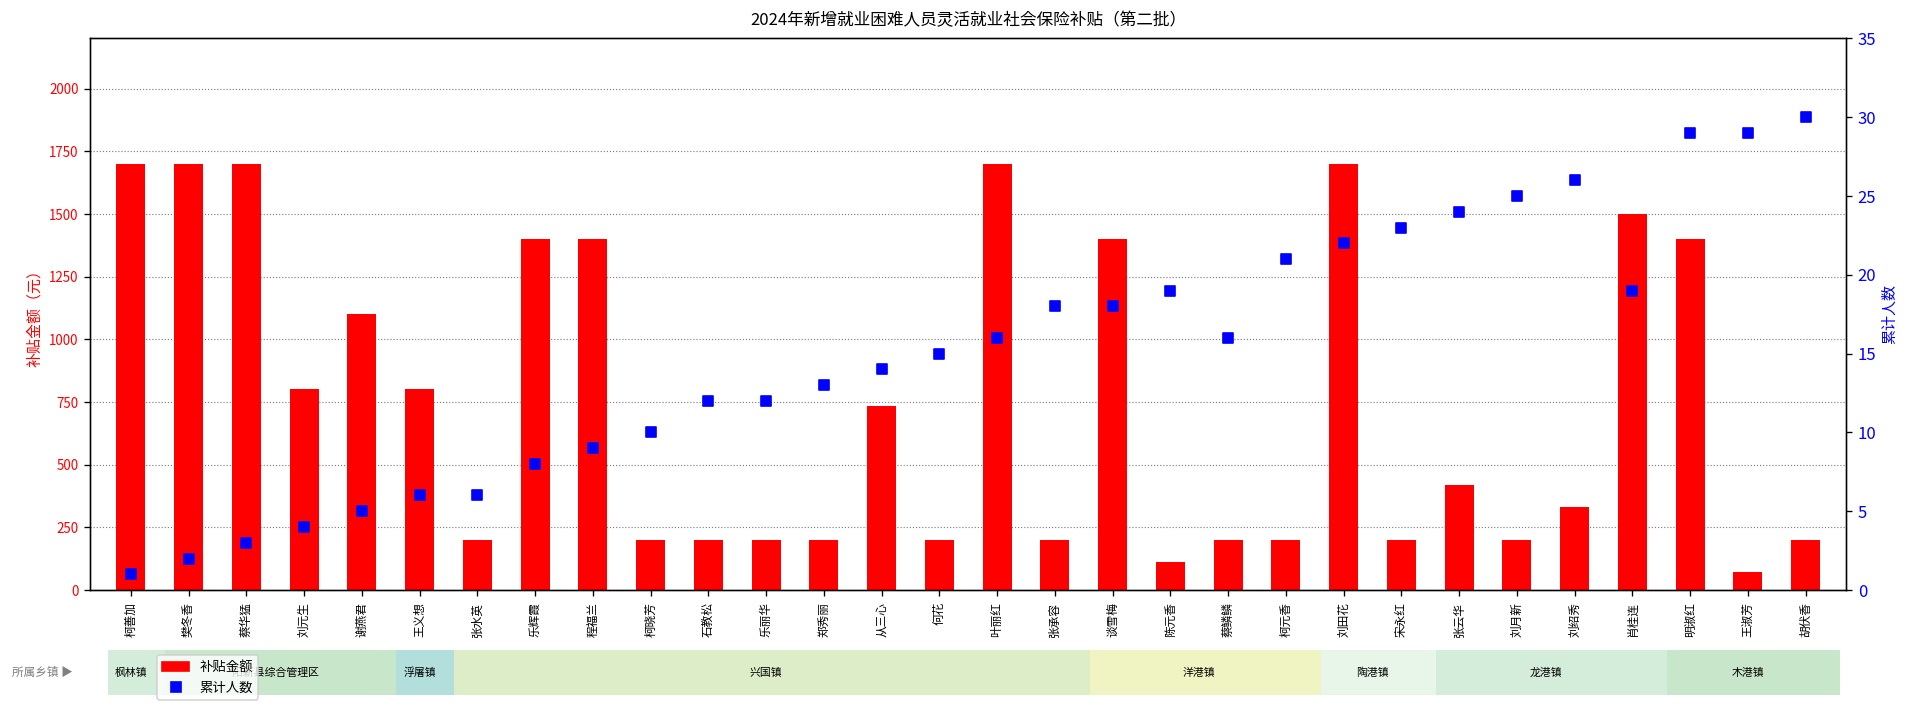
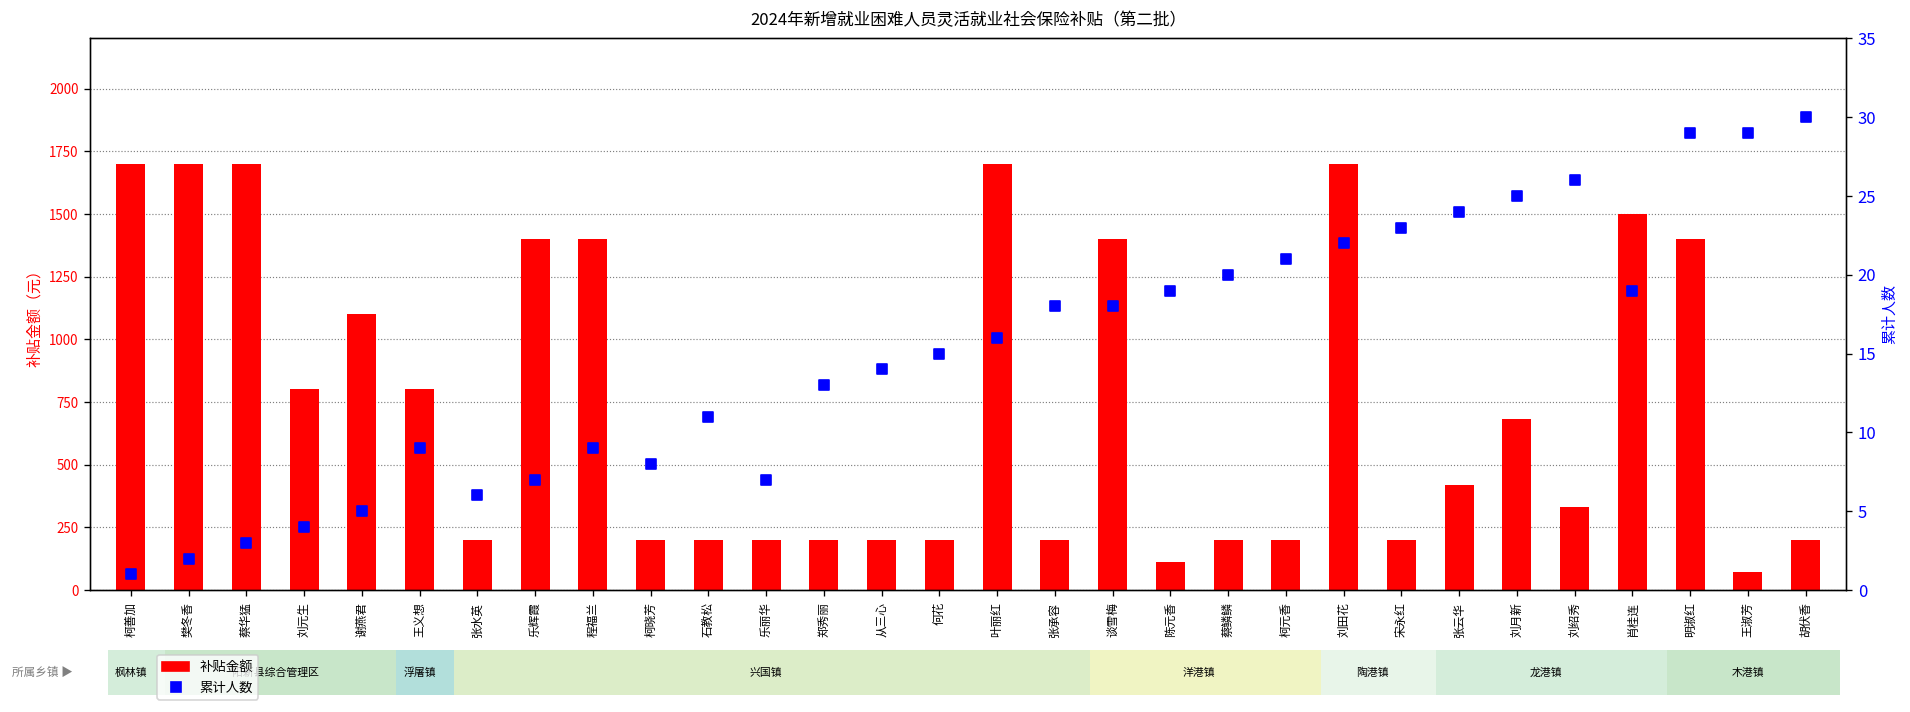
  {
    "补贴金额": {
      "柯善加": 1700,
      "樊冬香": 1700,
      "蔡华猛": 1700,
      "刘元生": 800,
      "谢燕君": 1100,
      "王义想": 800,
      "张水英": 200,
      "乐辉霞": 1400,
      "程福兰": 1400,
      "柯晓芳": 200,
      "石教松": 200,
      "乐丽华": 200,
      "郑秀丽": 200,
-     "从三心": 740,
+     "从三心": 200,
      "何花": 200,
      "叶丽红": 1700,
      "张承容": 200,
      "谈雪梅": 1400,
      "陈元香": 110,
      "蔡鳞鳞": 200,
      "柯元香": 200,
      "刘田花": 1700,
      "宋永红": 200,
      "张云华": 420,
-     "刘月新": 200,
+     "刘月新": 680,
      "刘绍秀": 330,
      "肖桂连": 1500,
      "明淑红": 1400,
      "王淑芳": 70,
      "胡伏香": 200
    },
    "累计人数": {
-     "王义想": 6,
-     "乐辉霞": 8,
-     "柯晓芳": 10,
-     "石教松": 12,
-     "乐丽华": 12,
-     "蔡鳞鳞": 16
+     "王义想": 9,
+     "乐辉霞": 7,
+     "柯晓芳": 8,
+     "石教松": 11,
+     "乐丽华": 7,
+     "蔡鳞鳞": 20
    }
  }
